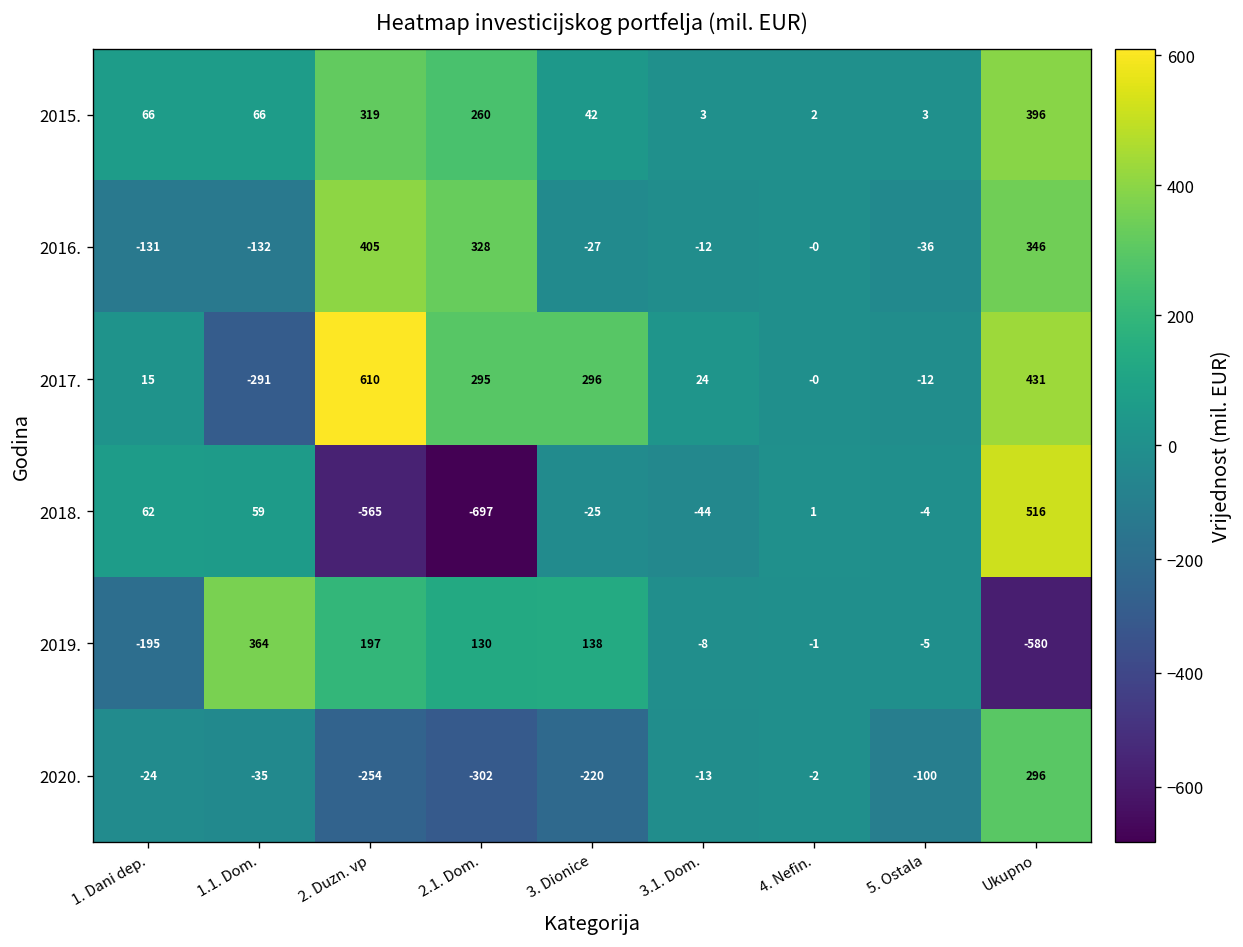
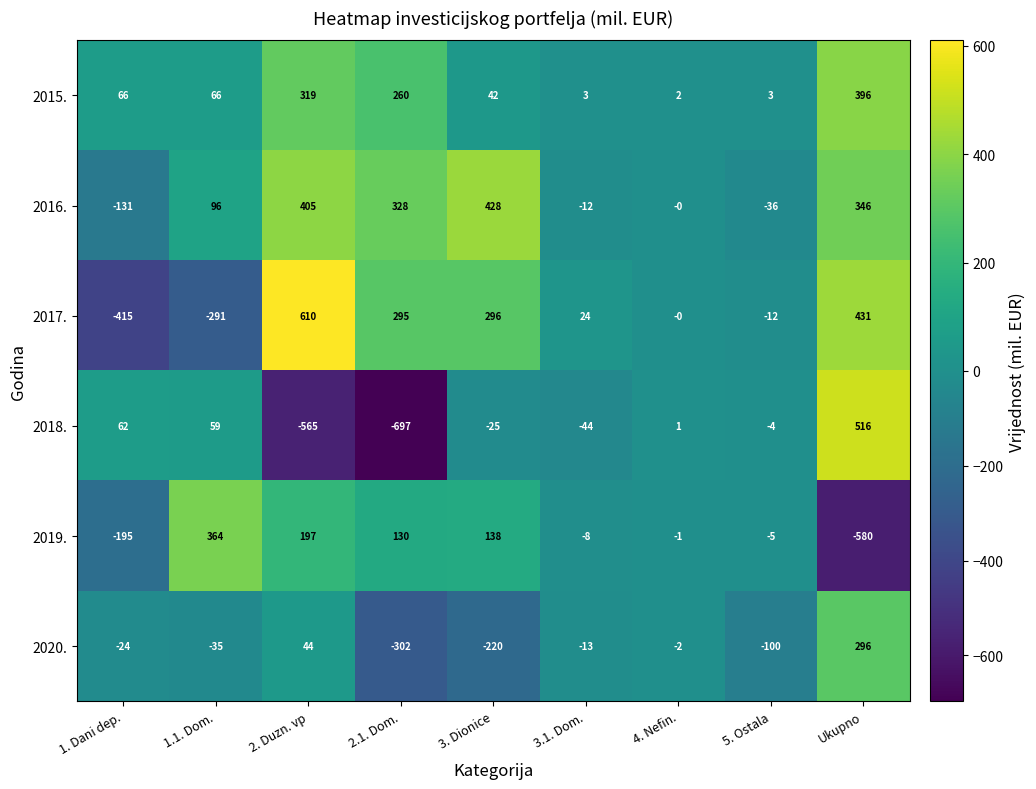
  {
    "2015.": {
      "1. Dani dep.": 66,
      "1.1. Dom.": 66,
      "2. Duzn. vp": 319,
      "2.1. Dom.": 260,
      "3. Dionice": 42,
      "3.1. Dom.": 3,
      "4. Nefin.": 2,
      "5. Ostala": 3,
      "Ukupno": 396
    },
    "2016.": {
      "1. Dani dep.": -131,
-     "1.1. Dom.": -132,
+     "1.1. Dom.": 96,
      "2. Duzn. vp": 405,
      "2.1. Dom.": 328,
-     "3. Dionice": -27,
+     "3. Dionice": 428,
      "3.1. Dom.": -12,
      "4. Nefin.": -0,
      "5. Ostala": -36,
      "Ukupno": 346
    },
    "2017.": {
-     "1. Dani dep.": 15,
+     "1. Dani dep.": -415,
      "1.1. Dom.": -291,
      "2. Duzn. vp": 610,
      "2.1. Dom.": 295,
      "3. Dionice": 296,
      "3.1. Dom.": 24,
      "4. Nefin.": -0,
      "5. Ostala": -12,
      "Ukupno": 431
    },
    "2018.": {
      "1. Dani dep.": 62,
      "1.1. Dom.": 59,
      "2. Duzn. vp": -565,
      "2.1. Dom.": -697,
      "3. Dionice": -25,
      "3.1. Dom.": -44,
      "4. Nefin.": 1,
      "5. Ostala": -4,
      "Ukupno": 516
    },
    "2019.": {
      "1. Dani dep.": -195,
      "1.1. Dom.": 364,
      "2. Duzn. vp": 197,
      "2.1. Dom.": 130,
      "3. Dionice": 138,
      "3.1. Dom.": -8,
      "4. Nefin.": -1,
      "5. Ostala": -5,
      "Ukupno": -580
    },
    "2020.": {
      "1. Dani dep.": -24,
      "1.1. Dom.": -35,
-     "2. Duzn. vp": -254,
+     "2. Duzn. vp": 44,
      "2.1. Dom.": -302,
      "3. Dionice": -220,
      "3.1. Dom.": -13,
      "4. Nefin.": -2,
      "5. Ostala": -100,
      "Ukupno": 296
    }
  }
